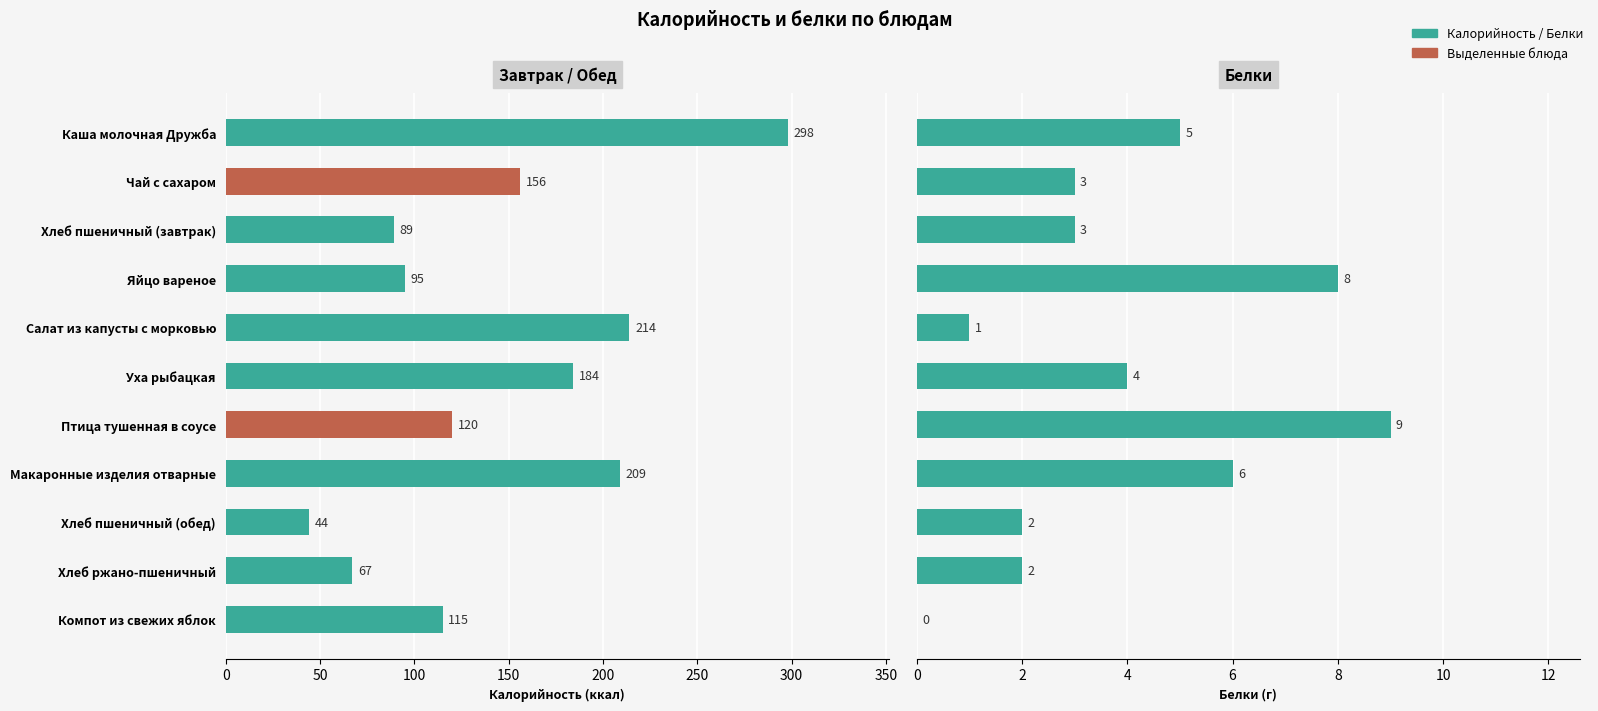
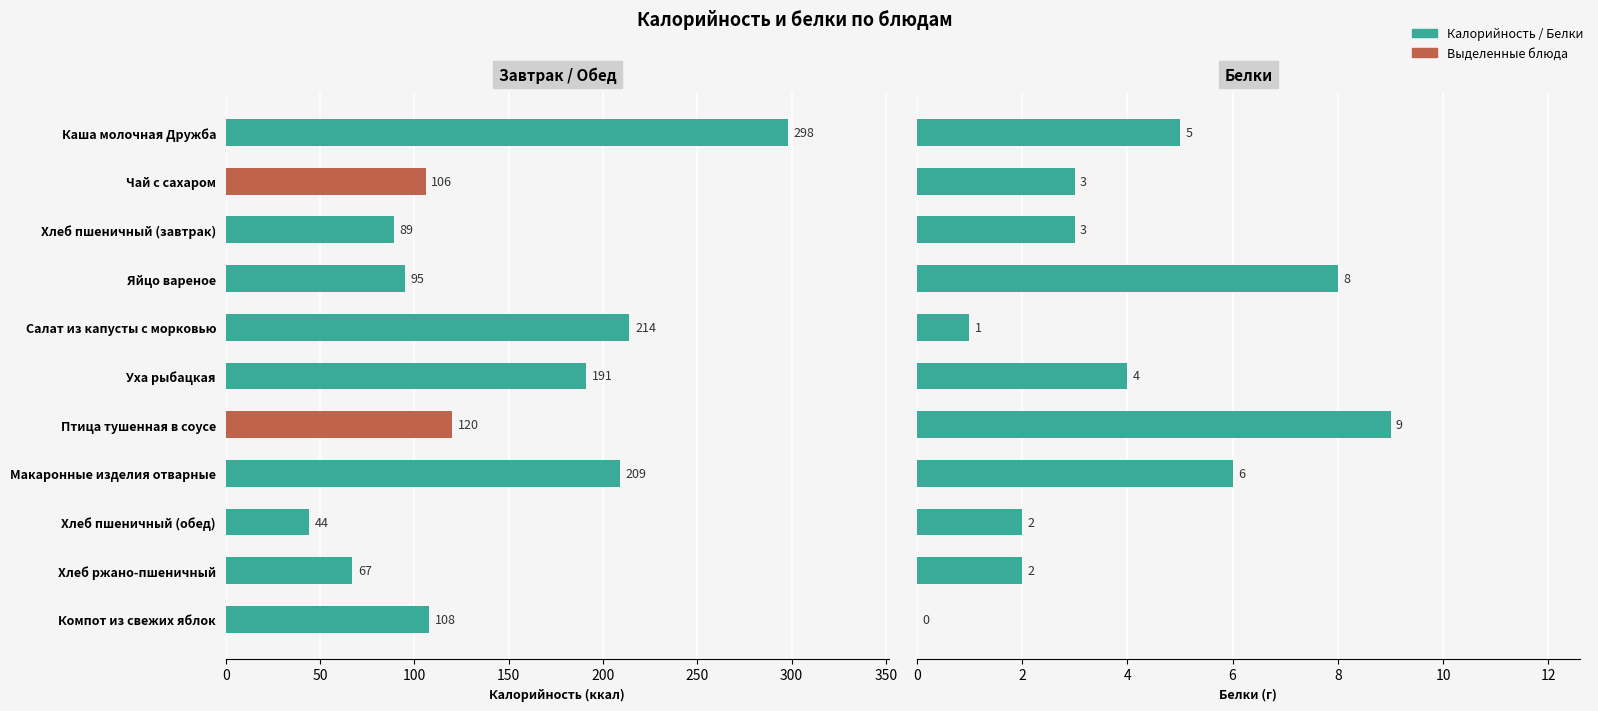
  {
    "Завтрак / Обед": {
      "Каша молочная Дружба": 298,
-     "Чай с сахаром": 156,
+     "Чай с сахаром": 106,
      "Хлеб пшеничный (завтрак)": 89,
      "Яйцо вареное": 95,
      "Салат из капусты с морковью": 214,
-     "Уха рыбацкая": 184,
+     "Уха рыбацкая": 191,
      "Птица тушенная в соусе": 120,
      "Макаронные изделия отварные": 209,
      "Хлеб пшеничный (обед)": 44,
      "Хлеб ржано-пшеничный": 67,
-     "Компот из свежих яблок": 115
+     "Компот из свежих яблок": 108
    }
  }
